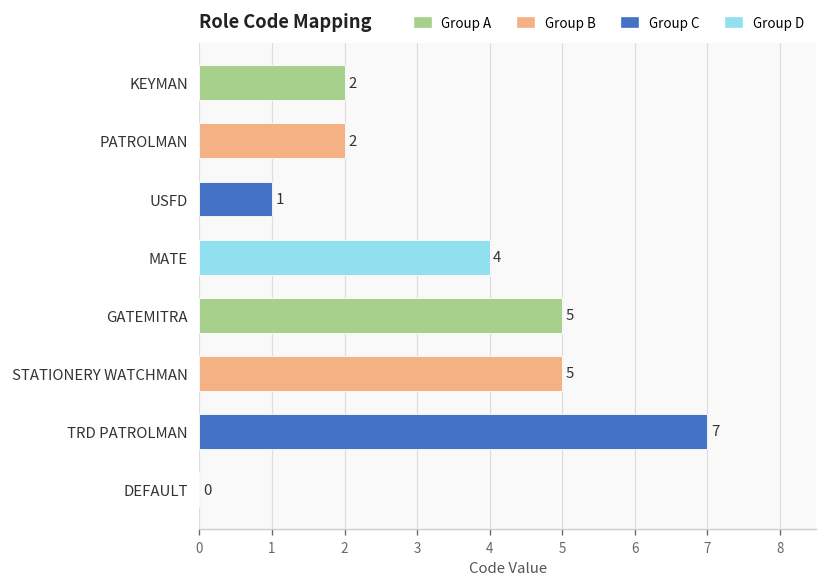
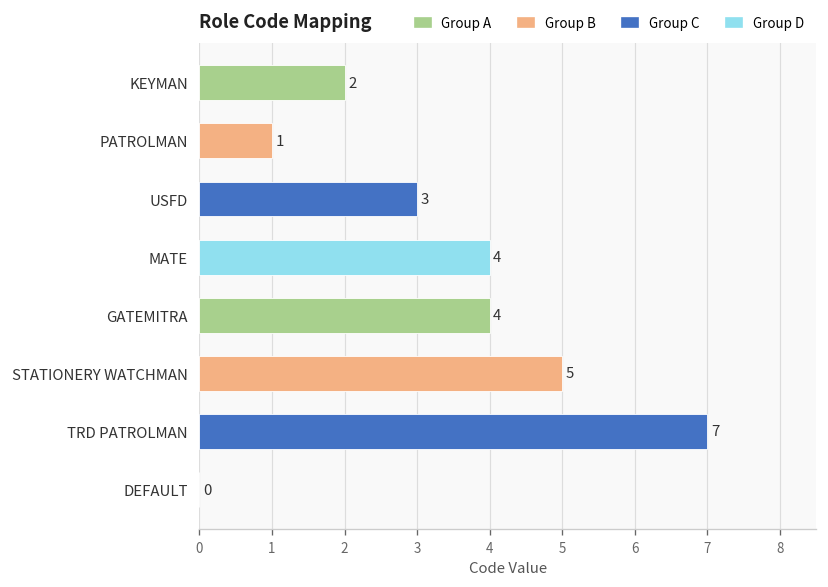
  {
    "KEYMAN": 2,
-   "PATROLMAN": 2,
-   "USFD": 1,
+   "PATROLMAN": 1,
+   "USFD": 3,
    "MATE": 4,
-   "GATEMITRA": 5,
+   "GATEMITRA": 4,
    "STATIONERY WATCHMAN": 5,
    "TRD PATROLMAN": 7,
    "DEFAULT": 0
  }
